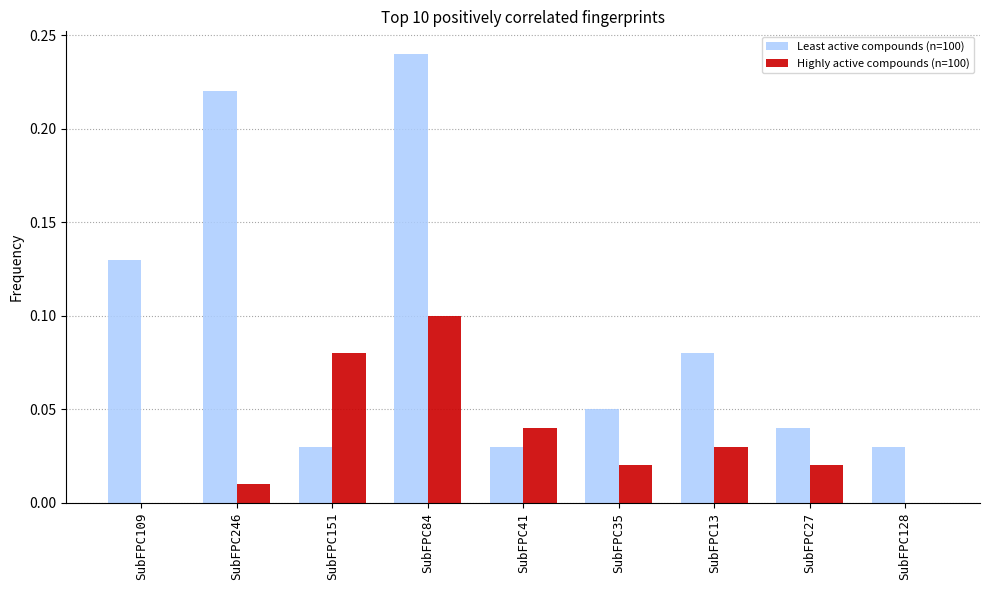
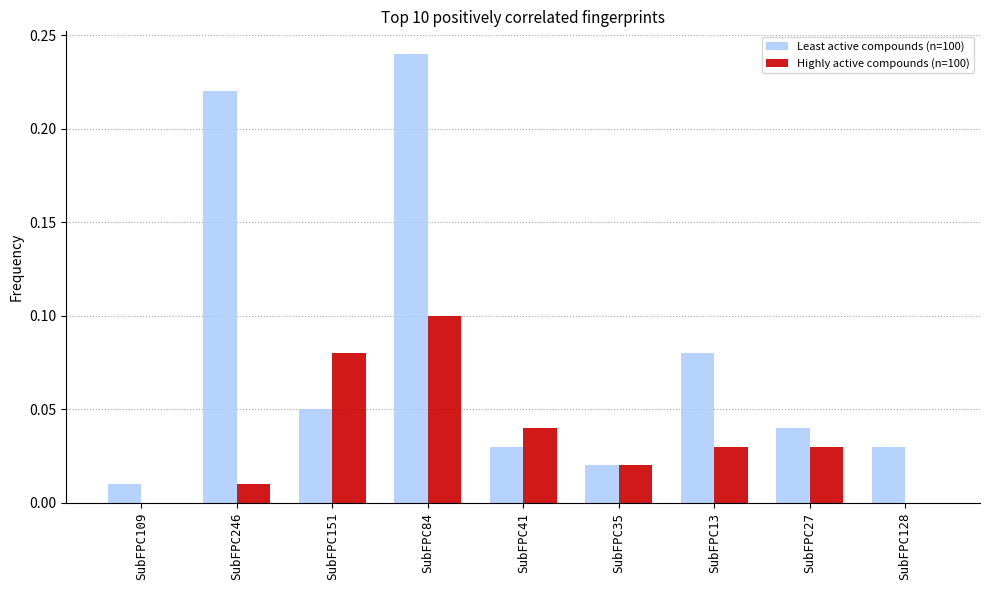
  {
    "Least active compounds (n=100)": {
-     "SubFPC109": 0.13,
+     "SubFPC109": 0.01,
      "SubFPC246": 0.22,
-     "SubFPC151": 0.03,
+     "SubFPC151": 0.05,
      "SubFPC84": 0.24,
      "SubFPC41": 0.03,
-     "SubFPC35": 0.05,
+     "SubFPC35": 0.02,
      "SubFPC13": 0.08,
      "SubFPC27": 0.04,
      "SubFPC128": 0.03
    },
    "Highly active compounds (n=100)": {
      "SubFPC109": 0.00,
      "SubFPC246": 0.01,
      "SubFPC151": 0.08,
      "SubFPC84": 0.10,
      "SubFPC41": 0.04,
      "SubFPC35": 0.02,
      "SubFPC13": 0.03,
-     "SubFPC27": 0.02,
+     "SubFPC27": 0.03,
      "SubFPC128": 0.00
    }
  }
